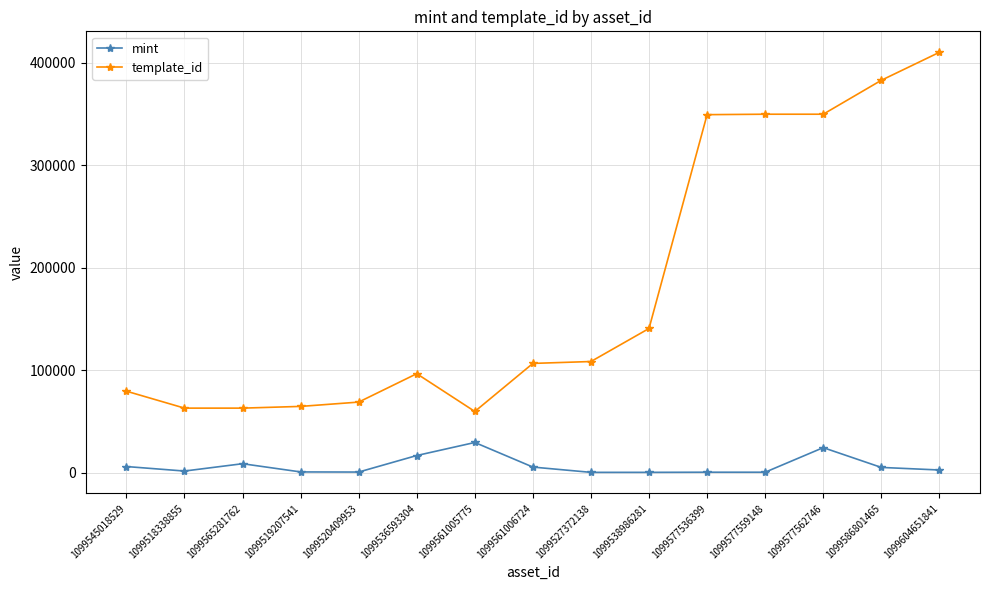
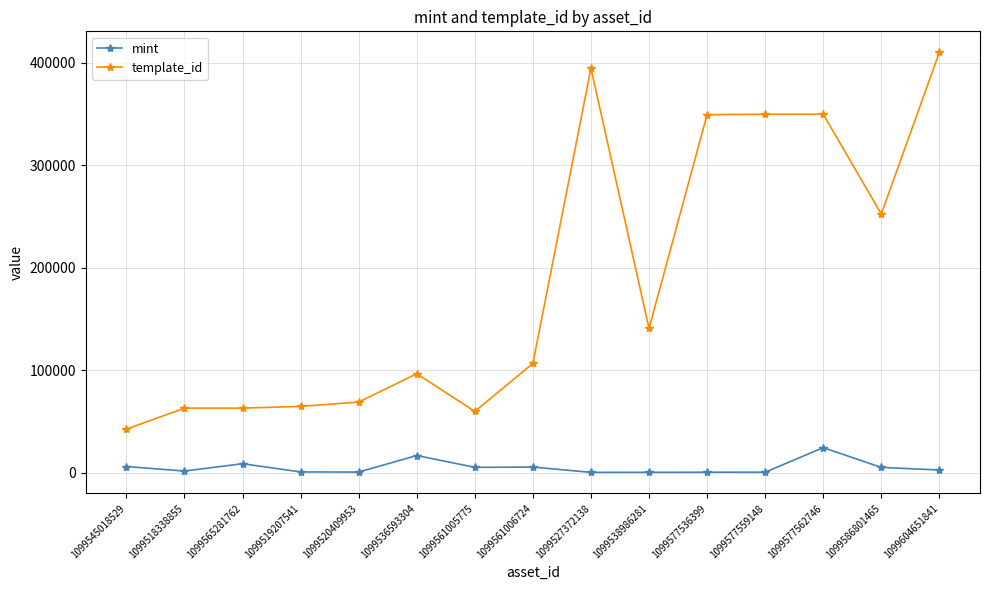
  {
    "mint": {
      "1099545018529": 6000,
      "1099518338855": 2000,
      "1099565281762": 9000,
      "1099519207541": 1000,
      "1099520409953": 1000,
      "1099536593304": 17000,
-     "1099561005775": 29000,
+     "1099561005775": 5000,
      "1099561006724": 5000,
      "1099527372138": 0,
      "1099538986281": 0,
      "1099577536399": 0,
      "1099577559148": 0,
      "1099577562746": 24000,
      "1099586801465": 5000,
      "1099604651841": 3000
    },
    "template_id": {
-     "1099545018529": 80000,
+     "1099545018529": 42000,
      "1099518338855": 63000,
      "1099565281762": 63000,
      "1099519207541": 65000,
      "1099520409953": 69000,
      "1099536593304": 97000,
      "1099561005775": 60000,
      "1099561006724": 107000,
-     "1099527372138": 108000,
+     "1099527372138": 395000,
      "1099538986281": 141000,
      "1099577536399": 350000,
      "1099577559148": 350000,
      "1099577562746": 350000,
-     "1099586801465": 383000,
+     "1099586801465": 252000,
      "1099604651841": 410000
    }
  }
